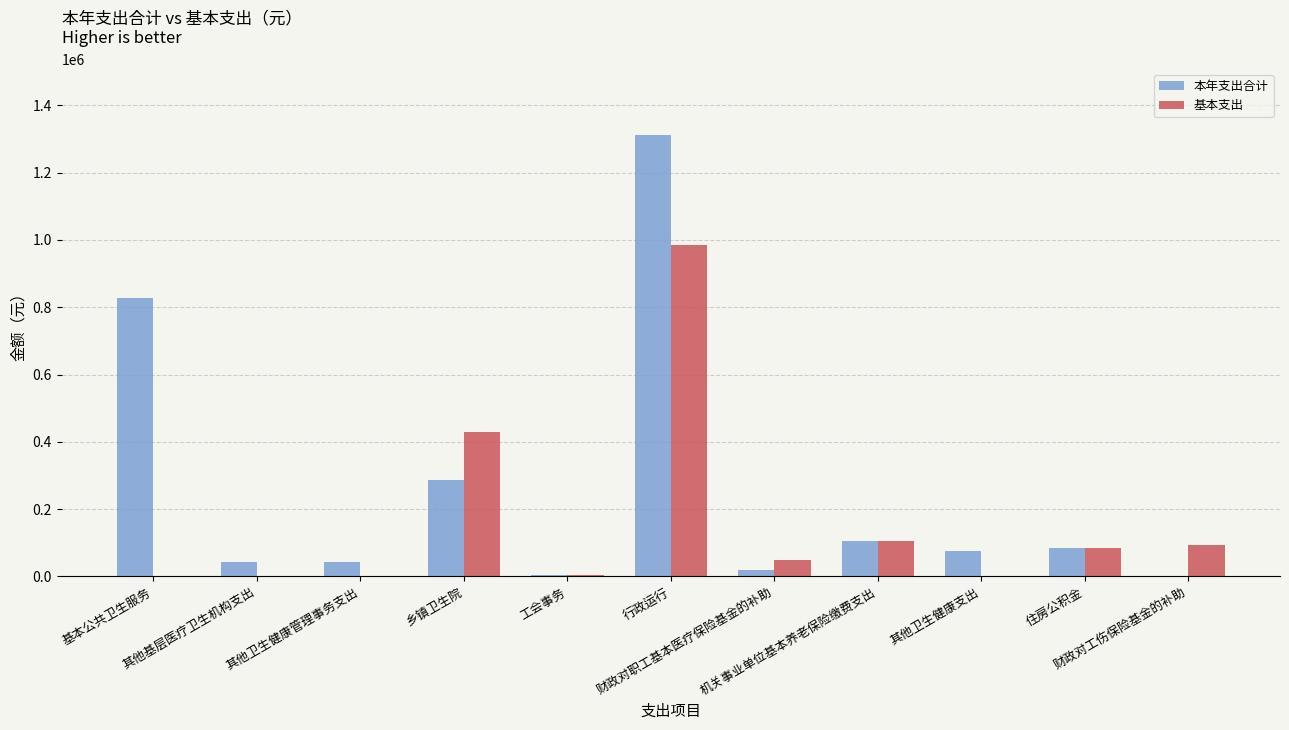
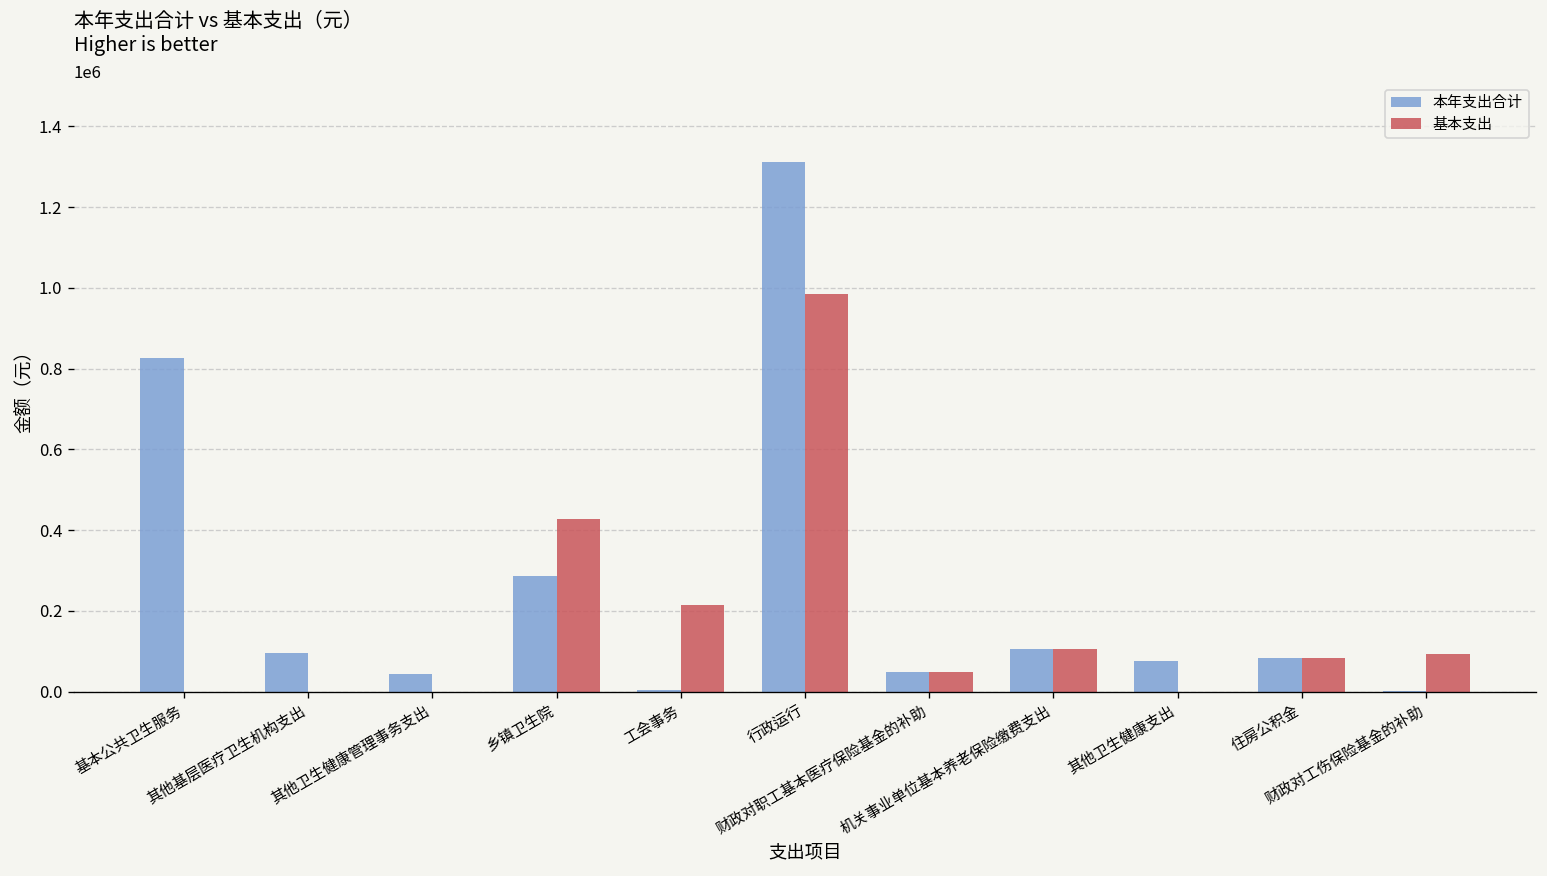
  {
    "本年支出合计": {
      "基本公共卫生服务": 830000,
-     "其他基层医疗卫生机构支出": 40000,
+     "其他基层医疗卫生机构支出": 100000,
      "其他卫生健康管理事务支出": 40000,
      "乡镇卫生院": 290000,
      "行政运行": 1310000,
-     "财政对职工基本医疗保险基金的补助": 20000,
+     "财政对职工基本医疗保险基金的补助": 50000,
      "机关事业单位基本养老保险缴费支出": 110000,
      "其他卫生健康支出": 80000,
      "住房公积金": 80000
    },
    "基本支出": {
      "基本公共卫生服务": 0,
      "其他基层医疗卫生机构支出": 0,
      "其他卫生健康管理事务支出": 0,
      "乡镇卫生院": 430000,
-     "工会事务": 10000,
+     "工会事务": 210000,
      "行政运行": 980000,
      "财政对职工基本医疗保险基金的补助": 50000,
      "机关事业单位基本养老保险缴费支出": 110000,
      "其他卫生健康支出": 0,
      "住房公积金": 80000,
      "财政对工伤保险基金的补助": 90000
    }
  }
